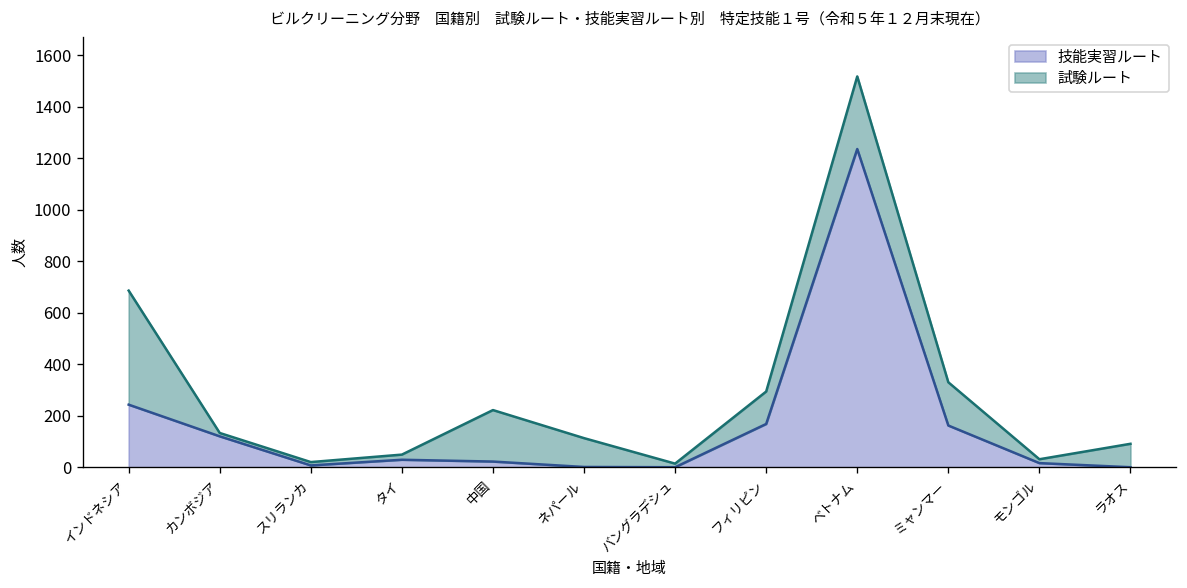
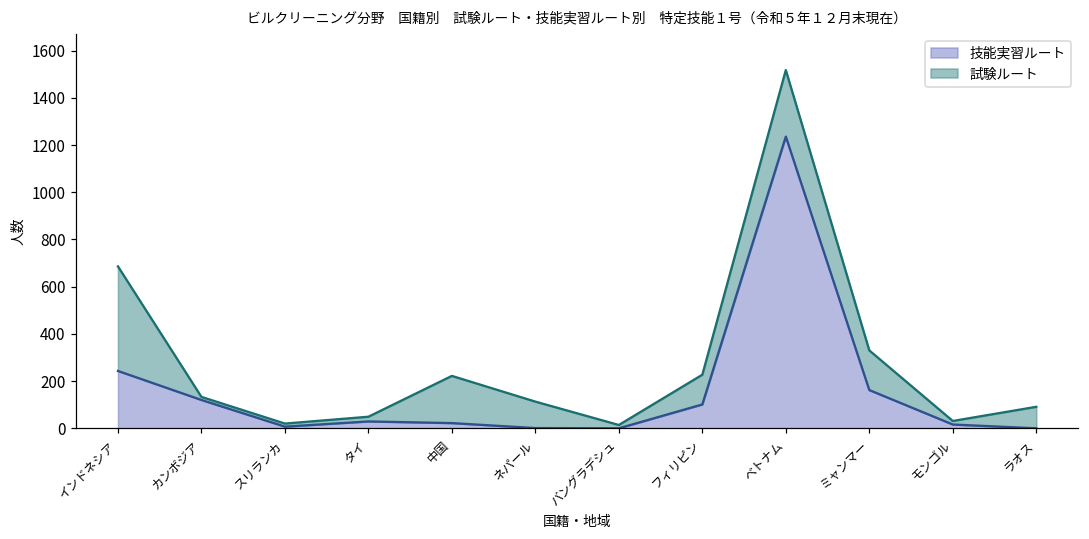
  {
    "技能実習ルート": {
      "インドネシア": 240,
      "カンボジア": 120,
      "スリランカ": 10,
      "タイ": 30,
      "中国": 20,
      "ネパール": 0,
      "バングラデシュ": 0,
-     "フィリピン": 170,
+     "フィリピン": 100,
      "ベトナム": 1240,
      "ミャンマー": 160,
      "モンゴル": 20,
      "ラオス": 0
    },
    "試験ルート": {
      "インドネシア": 440,
      "カンボジア": 10,
      "スリランカ": 10,
      "タイ": 20,
      "中国": 200,
      "ネパール": 110,
      "バングラデシュ": 10,
      "フィリピン": 130,
      "ベトナム": 280,
      "ミャンマー": 170,
      "モンゴル": 20,
      "ラオス": 90
    }
  }
